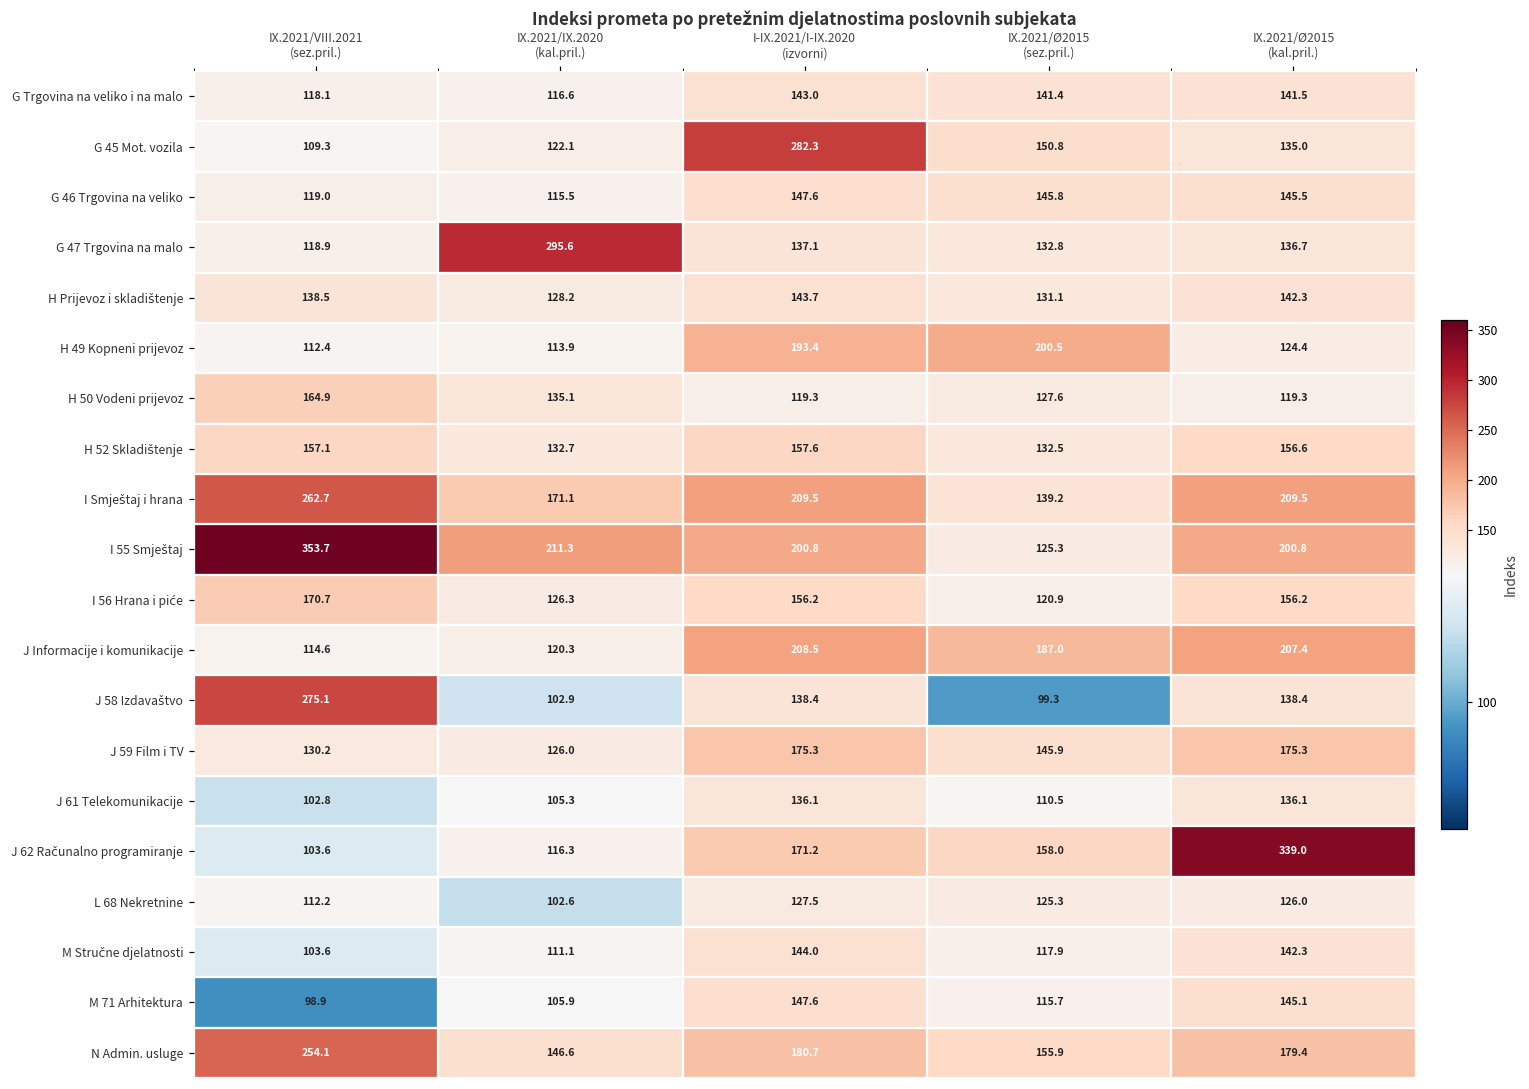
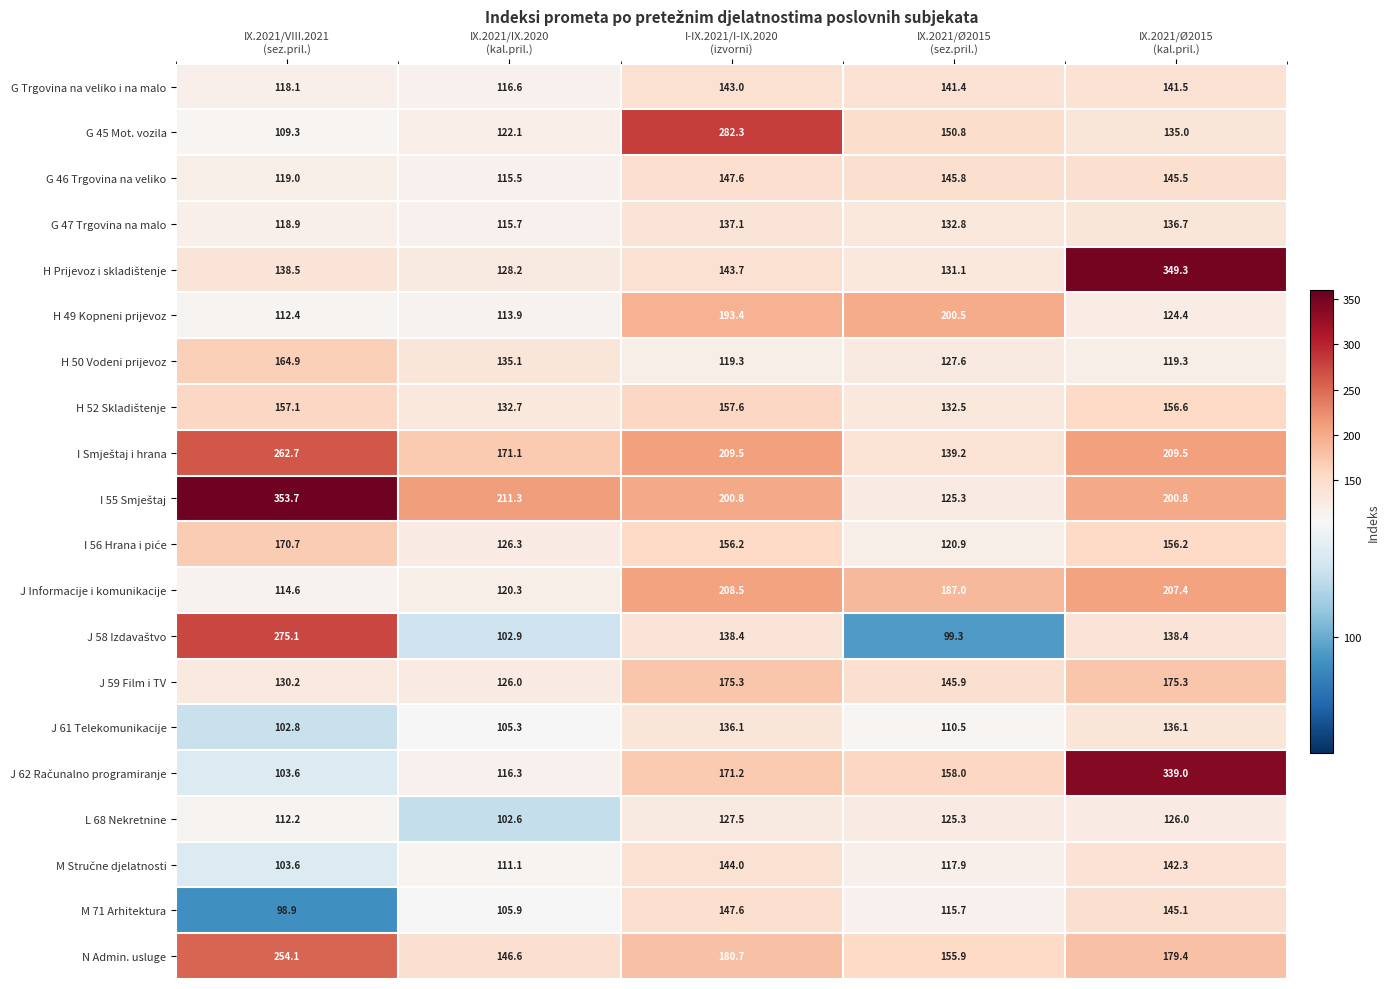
  {
    "G Trgovina na veliko i na malo": {
      "IX.2021/VIII.2021 (sez.pril.)": 118.1,
      "IX.2021/IX.2020 (kal.pril.)": 116.6,
      "I-IX.2021/I-IX.2020 (izvorni)": 143.0,
      "IX.2021/Ø2015 (sez.pril.)": 141.4,
      "IX.2021/Ø2015 (kal.pril.)": 141.5
    },
    "G 45 Mot. vozila": {
      "IX.2021/VIII.2021 (sez.pril.)": 109.3,
      "IX.2021/IX.2020 (kal.pril.)": 122.1,
      "I-IX.2021/I-IX.2020 (izvorni)": 282.3,
      "IX.2021/Ø2015 (sez.pril.)": 150.8,
      "IX.2021/Ø2015 (kal.pril.)": 135.0
    },
    "G 46 Trgovina na veliko": {
      "IX.2021/VIII.2021 (sez.pril.)": 119.0,
      "IX.2021/IX.2020 (kal.pril.)": 115.5,
      "I-IX.2021/I-IX.2020 (izvorni)": 147.6,
      "IX.2021/Ø2015 (sez.pril.)": 145.8,
      "IX.2021/Ø2015 (kal.pril.)": 145.5
    },
    "G 47 Trgovina na malo": {
      "IX.2021/VIII.2021 (sez.pril.)": 118.9,
-     "IX.2021/IX.2020 (kal.pril.)": 295.6,
+     "IX.2021/IX.2020 (kal.pril.)": 115.7,
      "I-IX.2021/I-IX.2020 (izvorni)": 137.1,
      "IX.2021/Ø2015 (sez.pril.)": 132.8,
      "IX.2021/Ø2015 (kal.pril.)": 136.7
    },
    "H Prijevoz i skladištenje": {
      "IX.2021/VIII.2021 (sez.pril.)": 138.5,
      "IX.2021/IX.2020 (kal.pril.)": 128.2,
      "I-IX.2021/I-IX.2020 (izvorni)": 143.7,
      "IX.2021/Ø2015 (sez.pril.)": 131.1,
-     "IX.2021/Ø2015 (kal.pril.)": 142.3
+     "IX.2021/Ø2015 (kal.pril.)": 349.3
    },
    "H 49 Kopneni prijevoz": {
      "IX.2021/VIII.2021 (sez.pril.)": 112.4,
      "IX.2021/IX.2020 (kal.pril.)": 113.9,
      "I-IX.2021/I-IX.2020 (izvorni)": 193.4,
      "IX.2021/Ø2015 (sez.pril.)": 200.5,
      "IX.2021/Ø2015 (kal.pril.)": 124.4
    },
    "H 50 Vodeni prijevoz": {
      "IX.2021/VIII.2021 (sez.pril.)": 164.9,
      "IX.2021/IX.2020 (kal.pril.)": 135.1,
      "I-IX.2021/I-IX.2020 (izvorni)": 119.3,
      "IX.2021/Ø2015 (sez.pril.)": 127.6,
      "IX.2021/Ø2015 (kal.pril.)": 119.3
    },
    "H 52 Skladištenje": {
      "IX.2021/VIII.2021 (sez.pril.)": 157.1,
      "IX.2021/IX.2020 (kal.pril.)": 132.7,
      "I-IX.2021/I-IX.2020 (izvorni)": 157.6,
      "IX.2021/Ø2015 (sez.pril.)": 132.5,
      "IX.2021/Ø2015 (kal.pril.)": 156.6
    },
    "I Smještaj i hrana": {
      "IX.2021/VIII.2021 (sez.pril.)": 262.7,
      "IX.2021/IX.2020 (kal.pril.)": 171.1,
      "I-IX.2021/I-IX.2020 (izvorni)": 209.5,
      "IX.2021/Ø2015 (sez.pril.)": 139.2,
      "IX.2021/Ø2015 (kal.pril.)": 209.5
    },
    "I 55 Smještaj": {
      "IX.2021/VIII.2021 (sez.pril.)": 353.7,
      "IX.2021/IX.2020 (kal.pril.)": 211.3,
      "I-IX.2021/I-IX.2020 (izvorni)": 200.8,
      "IX.2021/Ø2015 (sez.pril.)": 125.3,
      "IX.2021/Ø2015 (kal.pril.)": 200.8
    },
    "I 56 Hrana i piće": {
      "IX.2021/VIII.2021 (sez.pril.)": 170.7,
      "IX.2021/IX.2020 (kal.pril.)": 126.3,
      "I-IX.2021/I-IX.2020 (izvorni)": 156.2,
      "IX.2021/Ø2015 (sez.pril.)": 120.9,
      "IX.2021/Ø2015 (kal.pril.)": 156.2
    },
    "J Informacije i komunikacije": {
      "IX.2021/VIII.2021 (sez.pril.)": 114.6,
      "IX.2021/IX.2020 (kal.pril.)": 120.3,
      "I-IX.2021/I-IX.2020 (izvorni)": 208.5,
      "IX.2021/Ø2015 (sez.pril.)": 187.0,
      "IX.2021/Ø2015 (kal.pril.)": 207.4
    },
    "J 58 Izdavaštvo": {
      "IX.2021/VIII.2021 (sez.pril.)": 275.1,
      "IX.2021/IX.2020 (kal.pril.)": 102.9,
      "I-IX.2021/I-IX.2020 (izvorni)": 138.4,
      "IX.2021/Ø2015 (sez.pril.)": 99.3,
      "IX.2021/Ø2015 (kal.pril.)": 138.4
    },
    "J 59 Film i TV": {
      "IX.2021/VIII.2021 (sez.pril.)": 130.2,
      "IX.2021/IX.2020 (kal.pril.)": 126.0,
      "I-IX.2021/I-IX.2020 (izvorni)": 175.3,
      "IX.2021/Ø2015 (sez.pril.)": 145.9,
      "IX.2021/Ø2015 (kal.pril.)": 175.3
    },
    "J 61 Telekomunikacije": {
      "IX.2021/VIII.2021 (sez.pril.)": 102.8,
      "IX.2021/IX.2020 (kal.pril.)": 105.3,
      "I-IX.2021/I-IX.2020 (izvorni)": 136.1,
      "IX.2021/Ø2015 (sez.pril.)": 110.5,
      "IX.2021/Ø2015 (kal.pril.)": 136.1
    },
    "J 62 Računalno programiranje": {
      "IX.2021/VIII.2021 (sez.pril.)": 103.6,
      "IX.2021/IX.2020 (kal.pril.)": 116.3,
      "I-IX.2021/I-IX.2020 (izvorni)": 171.2,
      "IX.2021/Ø2015 (sez.pril.)": 158.0,
      "IX.2021/Ø2015 (kal.pril.)": 339.0
    },
    "L 68 Nekretnine": {
      "IX.2021/VIII.2021 (sez.pril.)": 112.2,
      "IX.2021/IX.2020 (kal.pril.)": 102.6,
      "I-IX.2021/I-IX.2020 (izvorni)": 127.5,
      "IX.2021/Ø2015 (sez.pril.)": 125.3,
      "IX.2021/Ø2015 (kal.pril.)": 126.0
    },
    "M Stručne djelatnosti": {
      "IX.2021/VIII.2021 (sez.pril.)": 103.6,
      "IX.2021/IX.2020 (kal.pril.)": 111.1,
      "I-IX.2021/I-IX.2020 (izvorni)": 144.0,
      "IX.2021/Ø2015 (sez.pril.)": 117.9,
      "IX.2021/Ø2015 (kal.pril.)": 142.3
    },
    "M 71 Arhitektura": {
      "IX.2021/VIII.2021 (sez.pril.)": 98.9,
      "IX.2021/IX.2020 (kal.pril.)": 105.9,
      "I-IX.2021/I-IX.2020 (izvorni)": 147.6,
      "IX.2021/Ø2015 (sez.pril.)": 115.7,
      "IX.2021/Ø2015 (kal.pril.)": 145.1
    },
    "N Admin. usluge": {
      "IX.2021/VIII.2021 (sez.pril.)": 254.1,
      "IX.2021/IX.2020 (kal.pril.)": 146.6,
      "I-IX.2021/I-IX.2020 (izvorni)": 180.7,
      "IX.2021/Ø2015 (sez.pril.)": 155.9,
      "IX.2021/Ø2015 (kal.pril.)": 179.4
    }
  }
